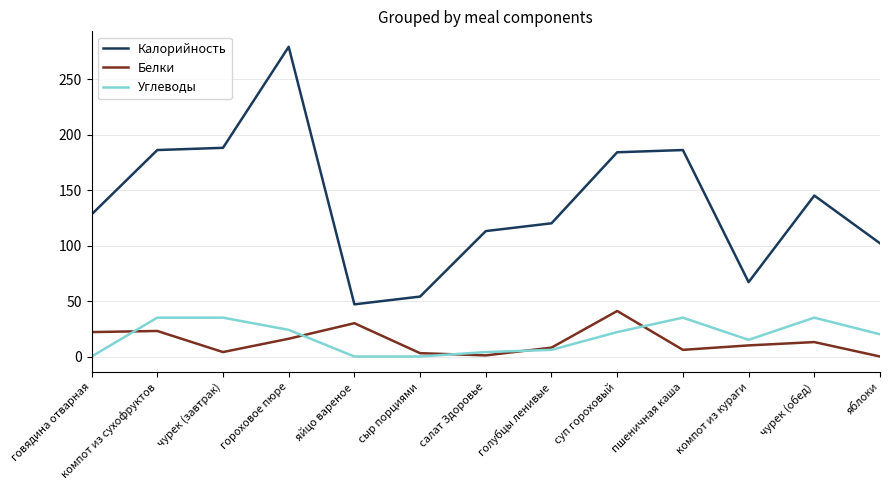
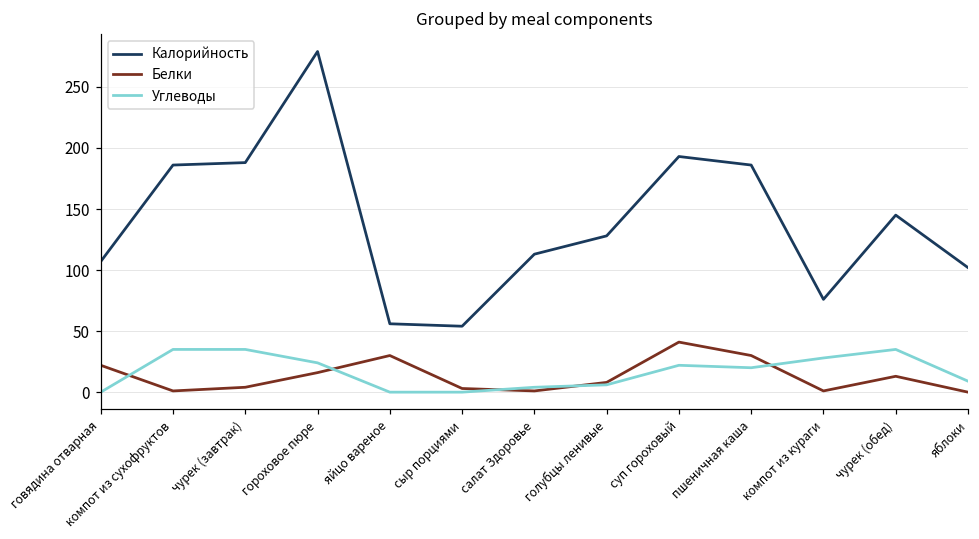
  {
    "Калорийность": {
-     "говядина отварная": 128,
+     "говядина отварная": 107,
      "компот из сухофруктов": 186,
      "чурек (завтрак)": 188,
      "гороховое пюре": 279,
-     "яйцо вареное": 47,
+     "яйцо вареное": 56,
      "сыр порциями": 54,
      "салат Здоровье": 113,
-     "голубцы ленивые": 120,
-     "суп гороховый": 184,
+     "голубцы ленивые": 128,
+     "суп гороховый": 193,
      "пшеничная каша": 186,
-     "компот из кураги": 67,
+     "компот из кураги": 76,
      "чурек (обед)": 145,
      "яблоки": 102
    },
    "Белки": {
      "говядина отварная": 22,
-     "компот из сухофруктов": 23,
+     "компот из сухофруктов": 1,
      "чурек (завтрак)": 4,
      "гороховое пюре": 16,
      "яйцо вареное": 30,
      "сыр порциями": 3,
      "салат Здоровье": 1,
      "суп гороховый": 41,
-     "пшеничная каша": 6,
-     "компот из кураги": 10,
+     "пшеничная каша": 30,
+     "компот из кураги": 1,
      "чурек (обед)": 13,
      "яблоки": 0
    },
    "Углеводы": {
      "говядина отварная": 0,
      "компот из сухофруктов": 35,
      "чурек (завтрак)": 35,
      "гороховое пюре": 24,
      "яйцо вареное": 0,
      "сыр порциями": 0,
      "салат Здоровье": 4,
      "суп гороховый": 22,
-     "пшеничная каша": 35,
-     "компот из кураги": 15,
+     "пшеничная каша": 20,
+     "компот из кураги": 28,
      "чурек (обед)": 35,
-     "яблоки": 20
+     "яблоки": 9
    }
  }
